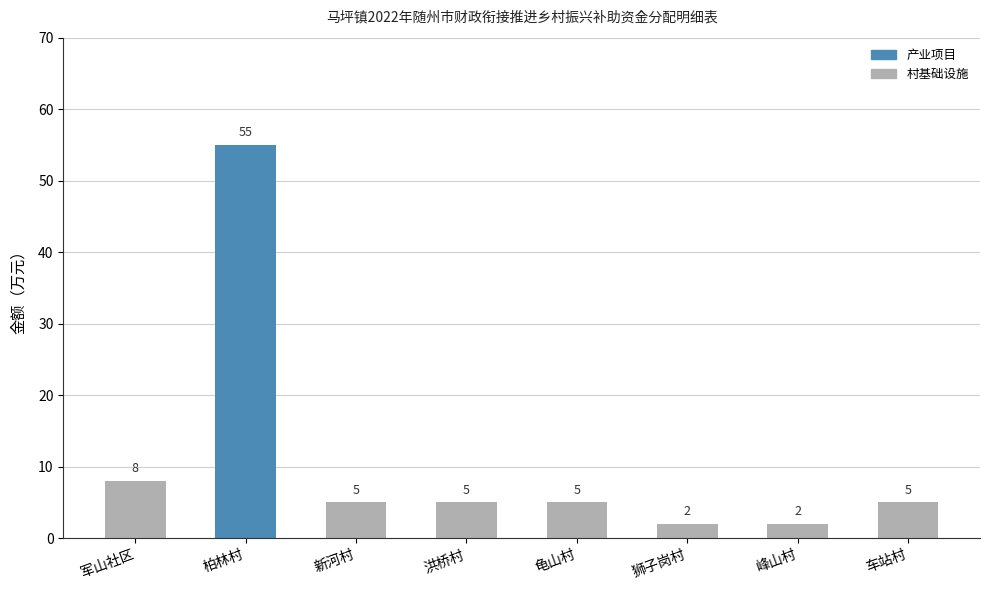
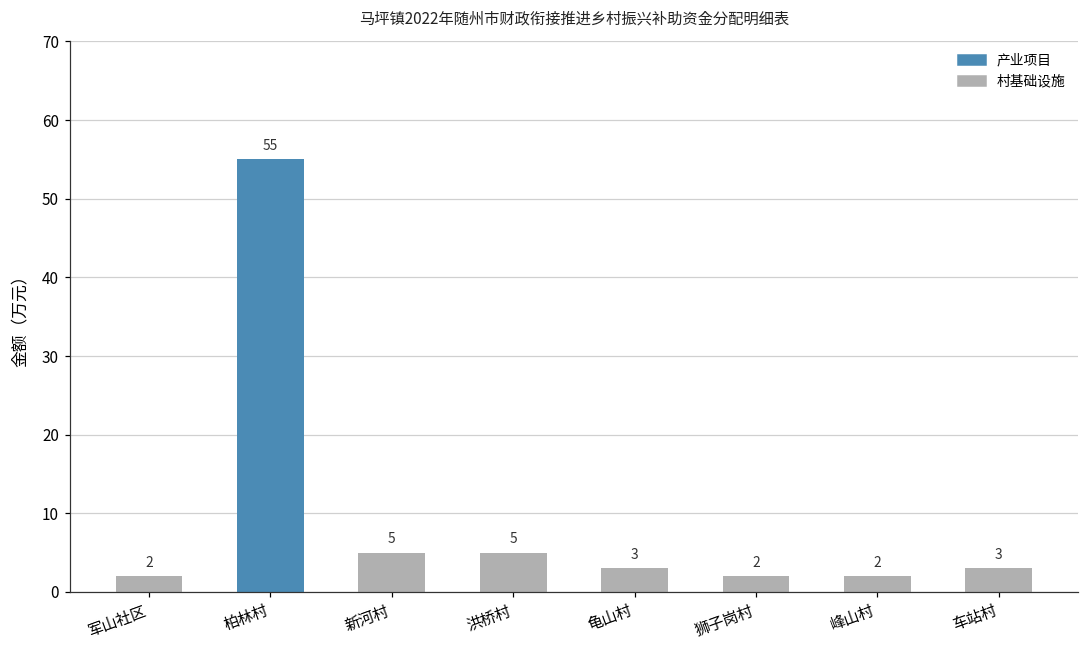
  {
-   "军山社区": 8,
+   "军山社区": 2,
    "柏林村": 55,
    "新河村": 5,
    "洪桥村": 5,
-   "龟山村": 5,
+   "龟山村": 3,
    "狮子岗村": 2,
    "峰山村": 2,
-   "车站村": 5
+   "车站村": 3
  }
